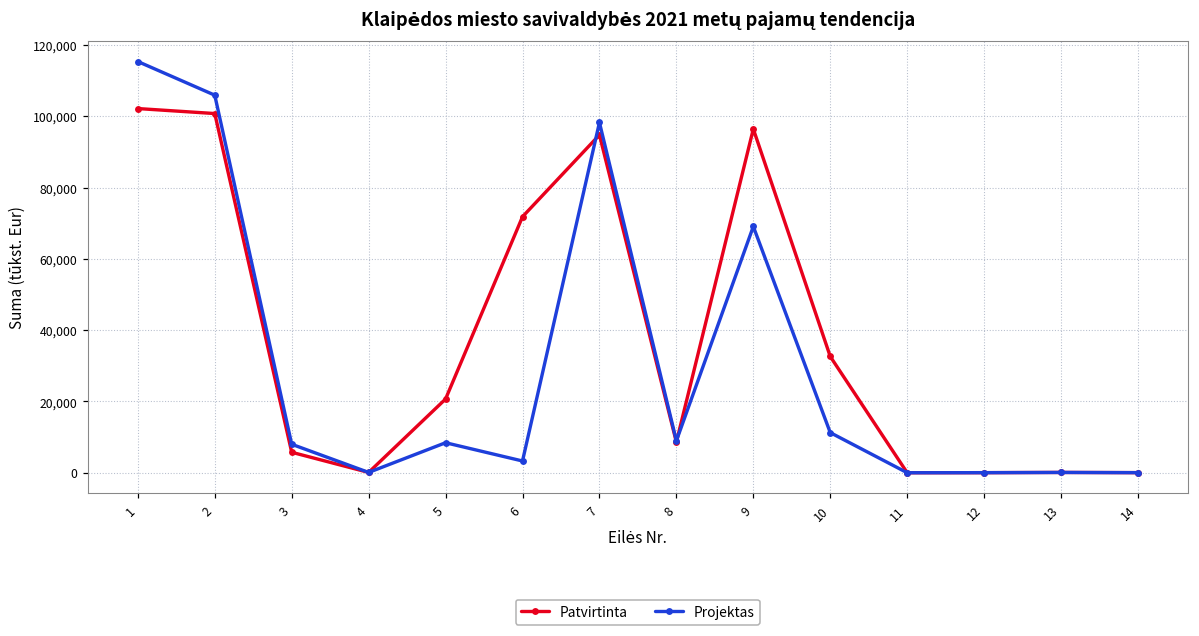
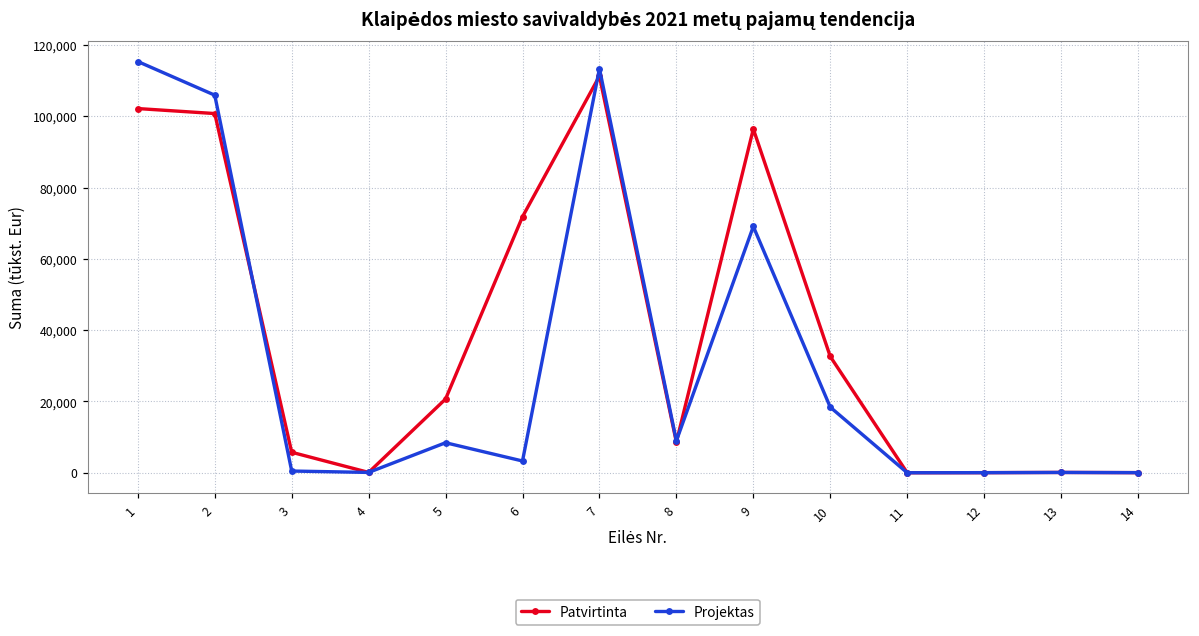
  {
    "Patvirtinta": {
      "1": "102,000",
      "2": "101,000",
      "3": "6,000",
      "5": "21,000",
      "6": "72,000",
-     "7": "95,000",
+     "7": "111,000",
      "9": "96,000",
      "10": "33,000"
    },
    "Projektas": {
      "1": "115,000",
      "2": "106,000",
-     "3": "8,000",
+     "3": "0",
      "5": "8,000",
      "6": "3,000",
-     "7": "98,000",
+     "7": "113,000",
      "9": "69,000",
-     "10": "11,000"
+     "10": "18,000"
    }
  }
